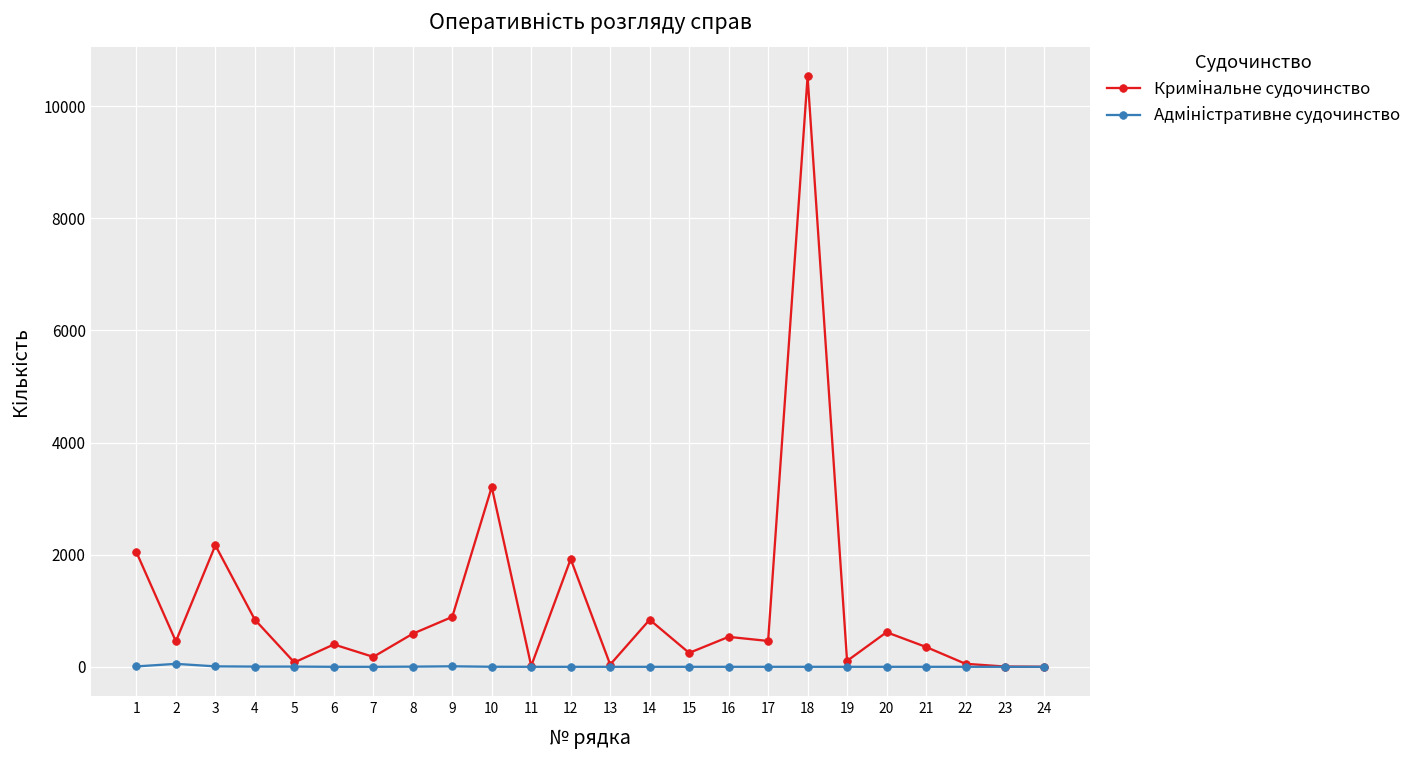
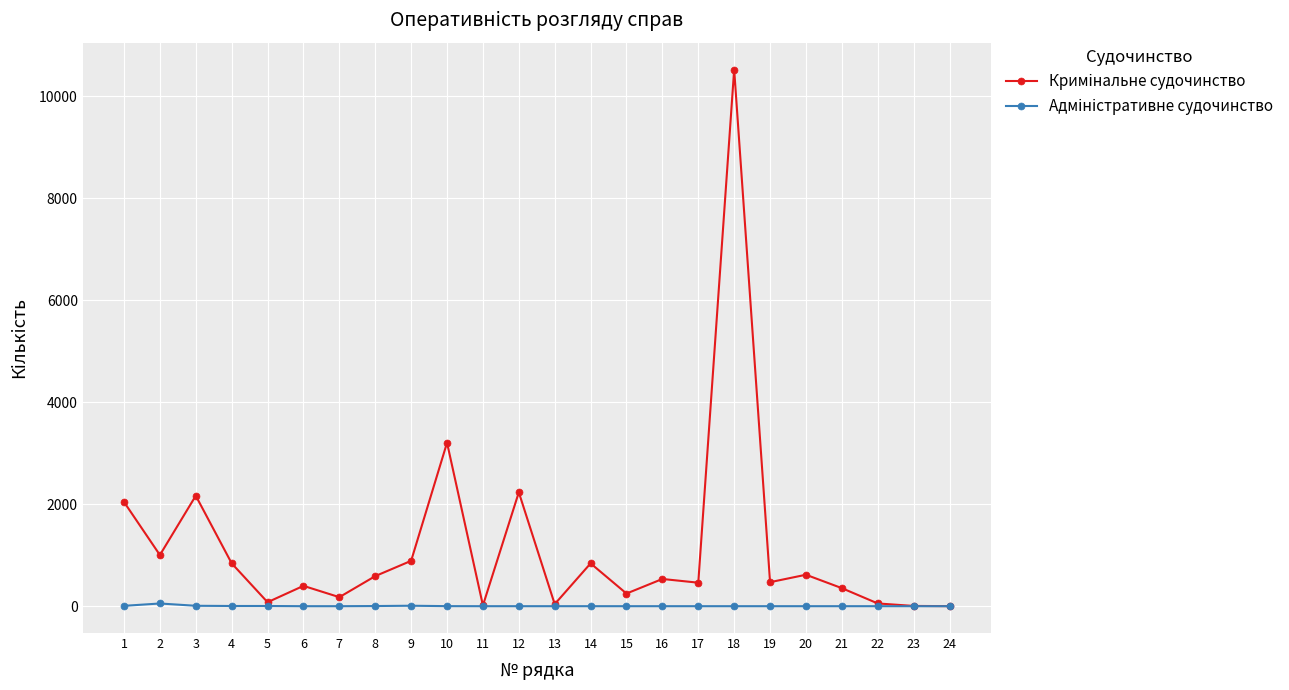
  {
    "Кримінальне судочинство": {
      "1": 2000,
-     "2": 500,
+     "2": 1000,
      "3": 2200,
      "4": 800,
      "5": 100,
      "6": 400,
      "7": 200,
      "8": 600,
      "9": 900,
      "10": 3200,
-     "12": 1900,
+     "12": 2200,
      "14": 800,
      "15": 200,
      "16": 500,
      "17": 500,
      "18": 10500,
-     "19": 100,
+     "19": 500,
      "20": 600,
      "21": 400,
      "22": 100
    },
    "Адміністративне судочинство": {
      "1": 0,
      "2": 100,
      "3": 0,
      "4": 0,
      "5": 0,
      "6": 0,
      "7": 0,
      "8": 0,
      "9": 0,
      "10": 0,
      "12": 0,
      "14": 0,
      "15": 0,
      "16": 0,
      "17": 0,
      "18": 0,
      "19": 0,
      "20": 0,
      "21": 0,
      "22": 0
    }
  }
